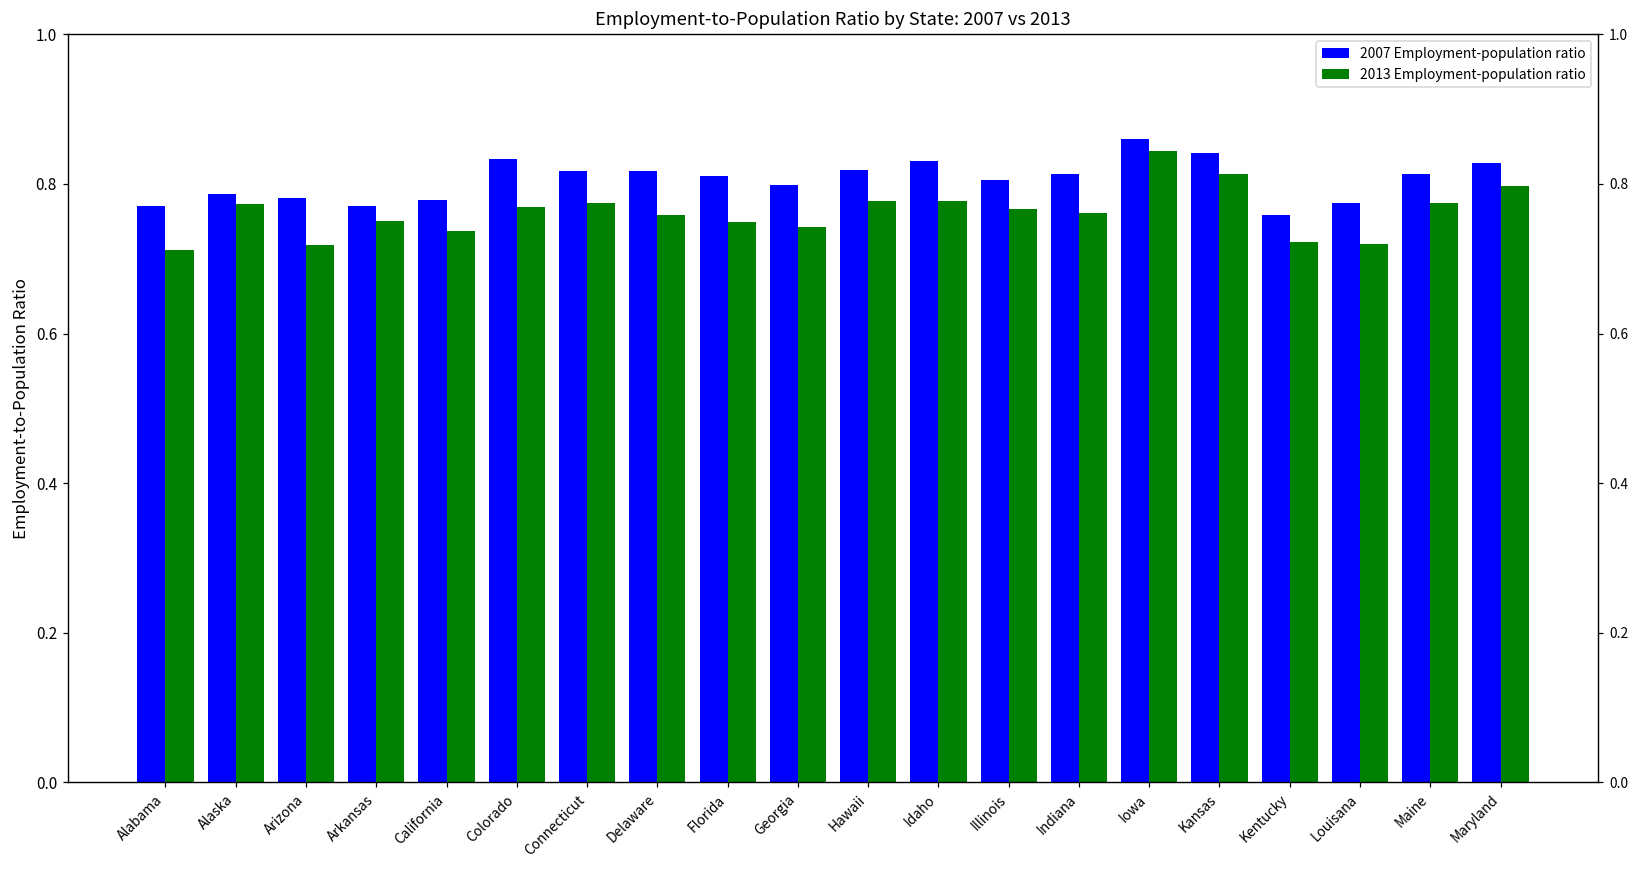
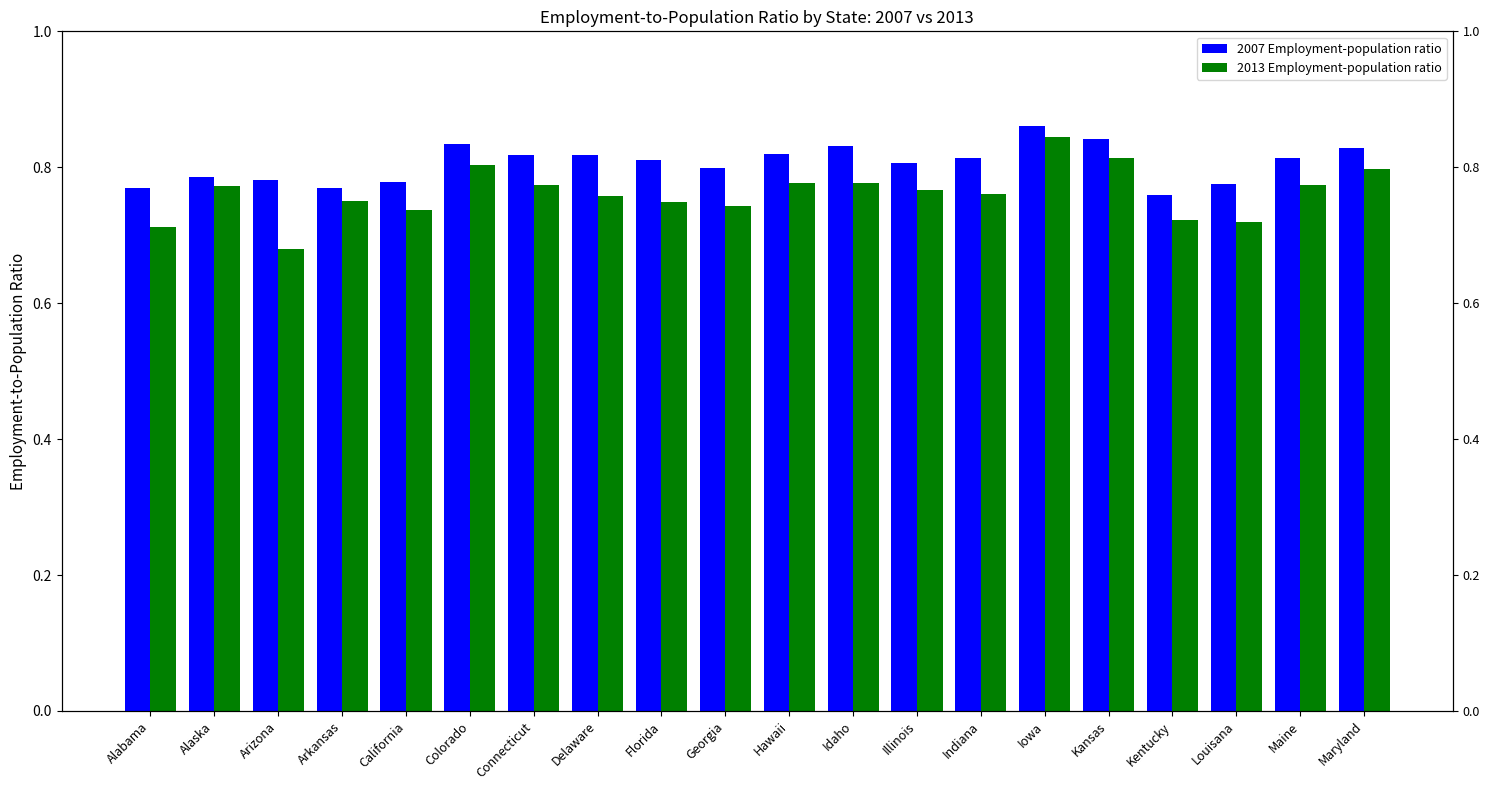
  {
    "2007 Employment-population ratio": {
      "Alabama": 0.77,
      "Alaska": 0.79,
      "Arizona": 0.78,
      "Arkansas": 0.77,
      "California": 0.78,
      "Colorado": 0.83,
      "Connecticut": 0.82,
      "Delaware": 0.82,
      "Florida": 0.81,
      "Georgia": 0.80,
      "Hawaii": 0.82,
      "Idaho": 0.83,
      "Illinois": 0.81,
      "Indiana": 0.81,
      "Iowa": 0.86,
      "Kansas": 0.84,
      "Kentucky": 0.76,
      "Louisana": 0.78,
      "Maine": 0.81,
      "Maryland": 0.83
    },
    "2013 Employment-population ratio": {
      "Alabama": 0.71,
      "Alaska": 0.77,
-     "Arizona": 0.72,
+     "Arizona": 0.68,
      "Arkansas": 0.75,
      "California": 0.74,
-     "Colorado": 0.77,
+     "Colorado": 0.80,
      "Connecticut": 0.77,
      "Delaware": 0.76,
      "Florida": 0.75,
      "Georgia": 0.74,
      "Hawaii": 0.78,
      "Idaho": 0.78,
      "Illinois": 0.77,
      "Indiana": 0.76,
      "Iowa": 0.84,
      "Kansas": 0.81,
      "Kentucky": 0.72,
      "Louisana": 0.72,
      "Maine": 0.77,
      "Maryland": 0.80
    }
  }
